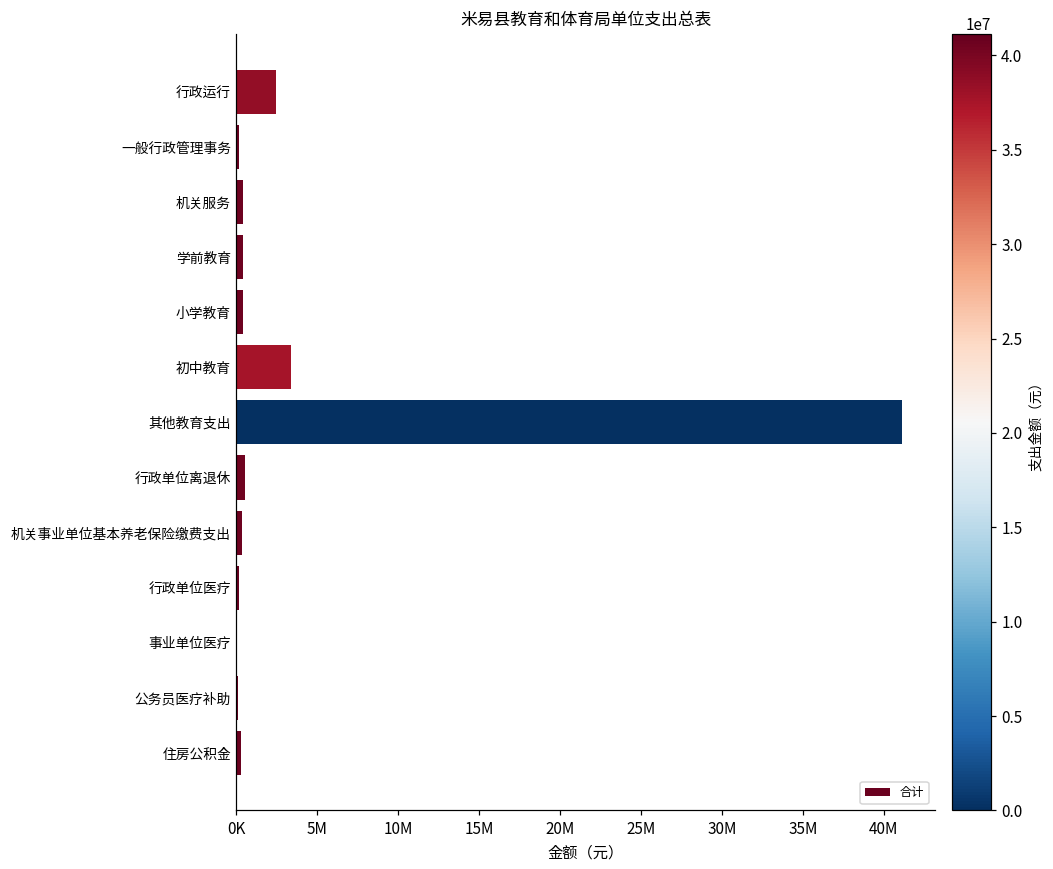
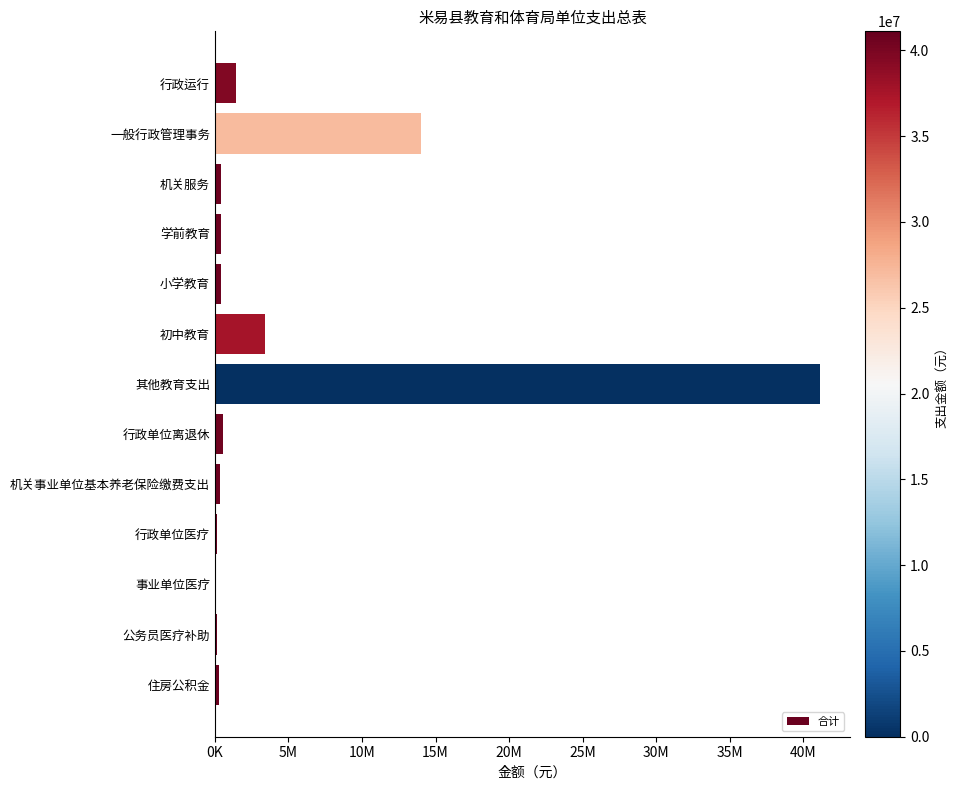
  {
-   "行政运行": 2400000,
-   "一般行政管理事务": 100000,
+   "行政运行": 1400000,
+   "一般行政管理事务": 14000000,
    "机关服务": 400000,
    "学前教育": 400000,
    "小学教育": 400000,
    "初中教育": 3400000,
    "其他教育支出": 41100000,
    "行政单位离退休": 600000,
    "机关事业单位基本养老保险缴费支出": 300000,
    "住房公积金": 300000
  }
